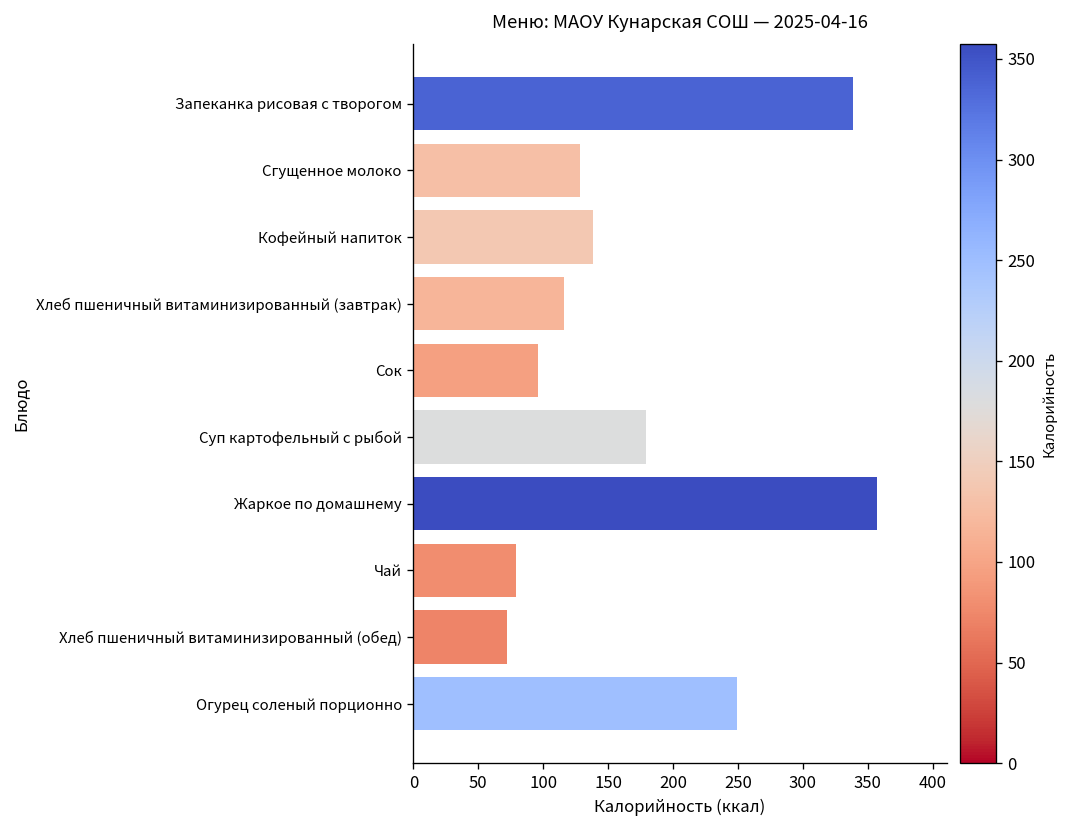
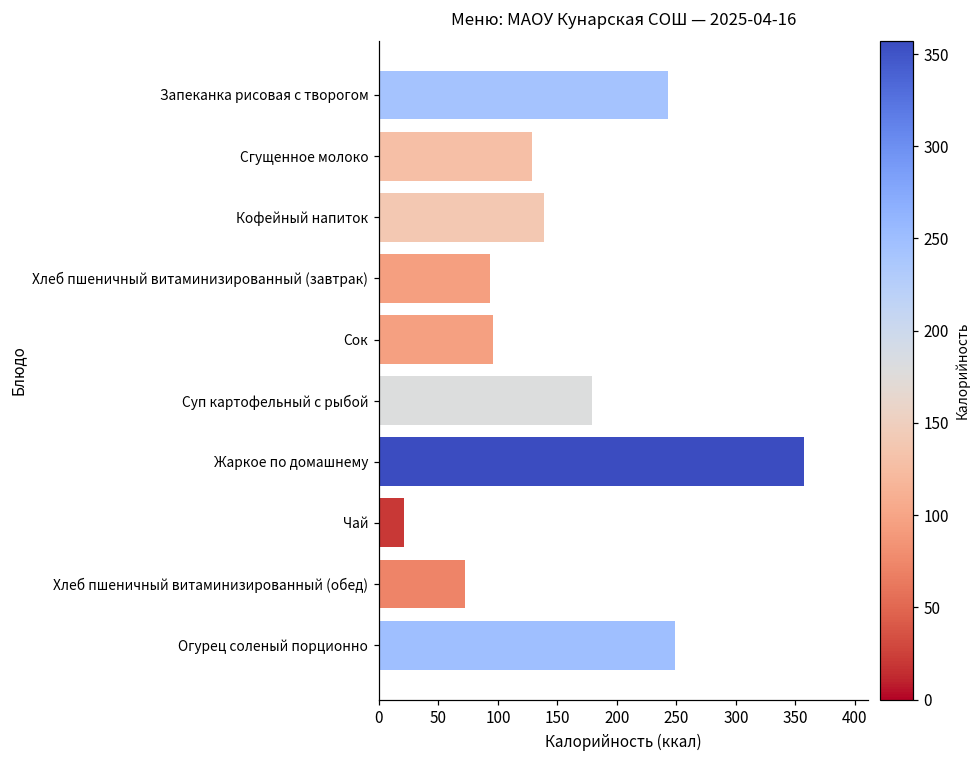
  {
-   "Запеканка рисовая с творогом": 339,
+   "Запеканка рисовая с творогом": 243,
    "Сгущенное молоко": 128,
    "Кофейный напиток": 138,
-   "Хлеб пшеничный витаминизированный (завтрак)": 116,
+   "Хлеб пшеничный витаминизированный (завтрак)": 94,
    "Сок": 96,
    "Суп картофельный с рыбой": 179,
    "Жаркое по домашнему": 357,
-   "Чай": 79,
+   "Чай": 21,
    "Хлеб пшеничный витаминизированный (обед)": 72,
    "Огурец соленый порционно": 249
  }
